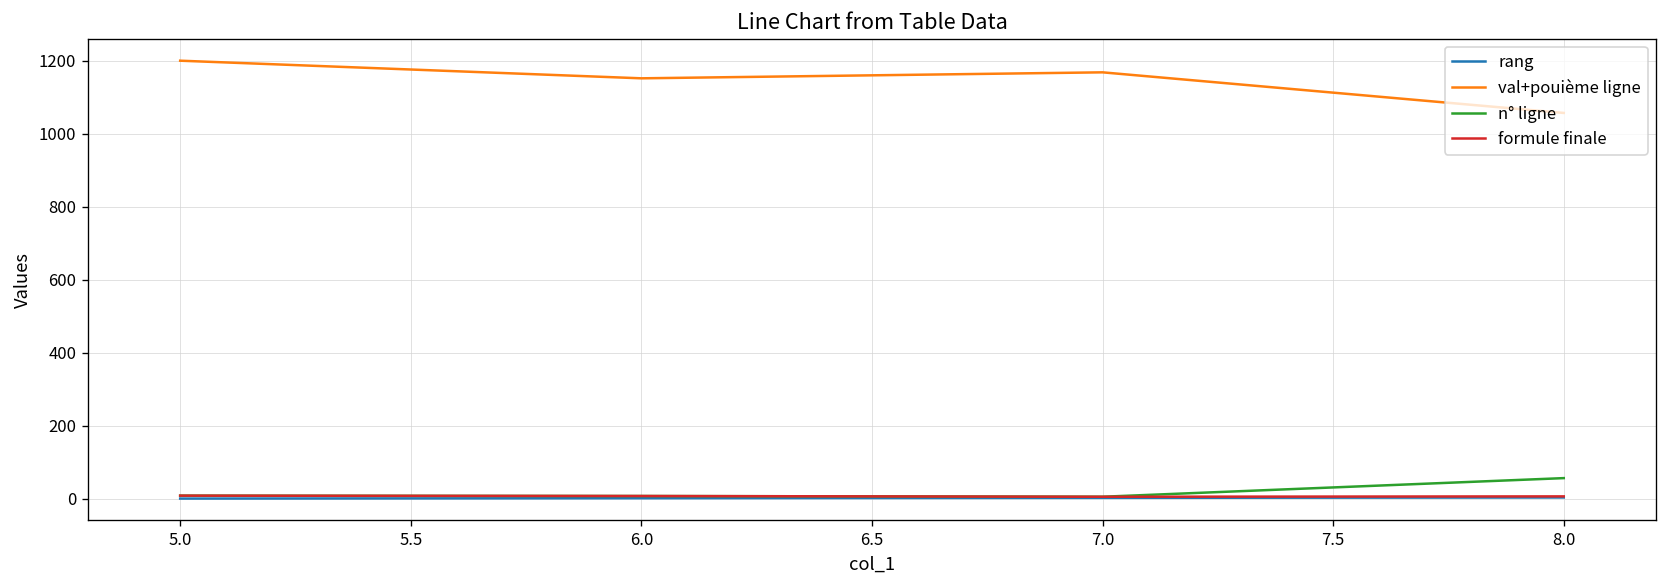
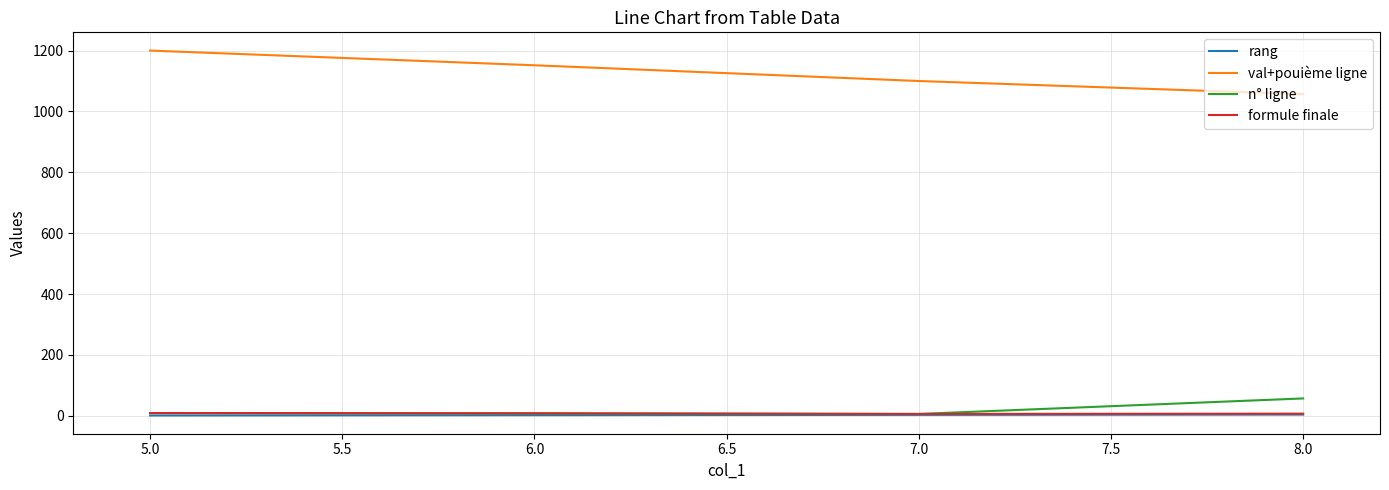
  {
    "val+pouième ligne": {
      "5.0": 1200,
      "6.0": 1150,
-     "7.0": 1170
+     "7.0": 1100
    },
    "n° ligne": {
      "8.0": 60
    }
  }
